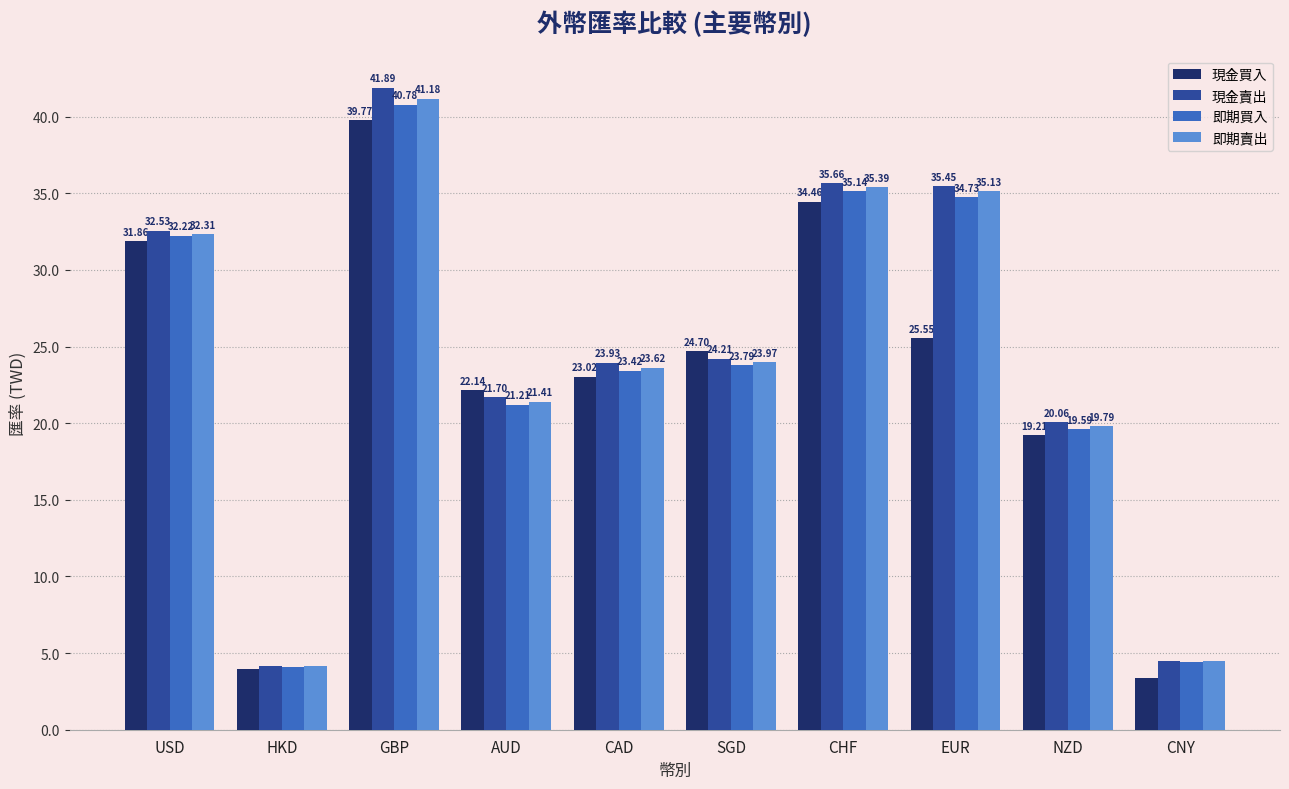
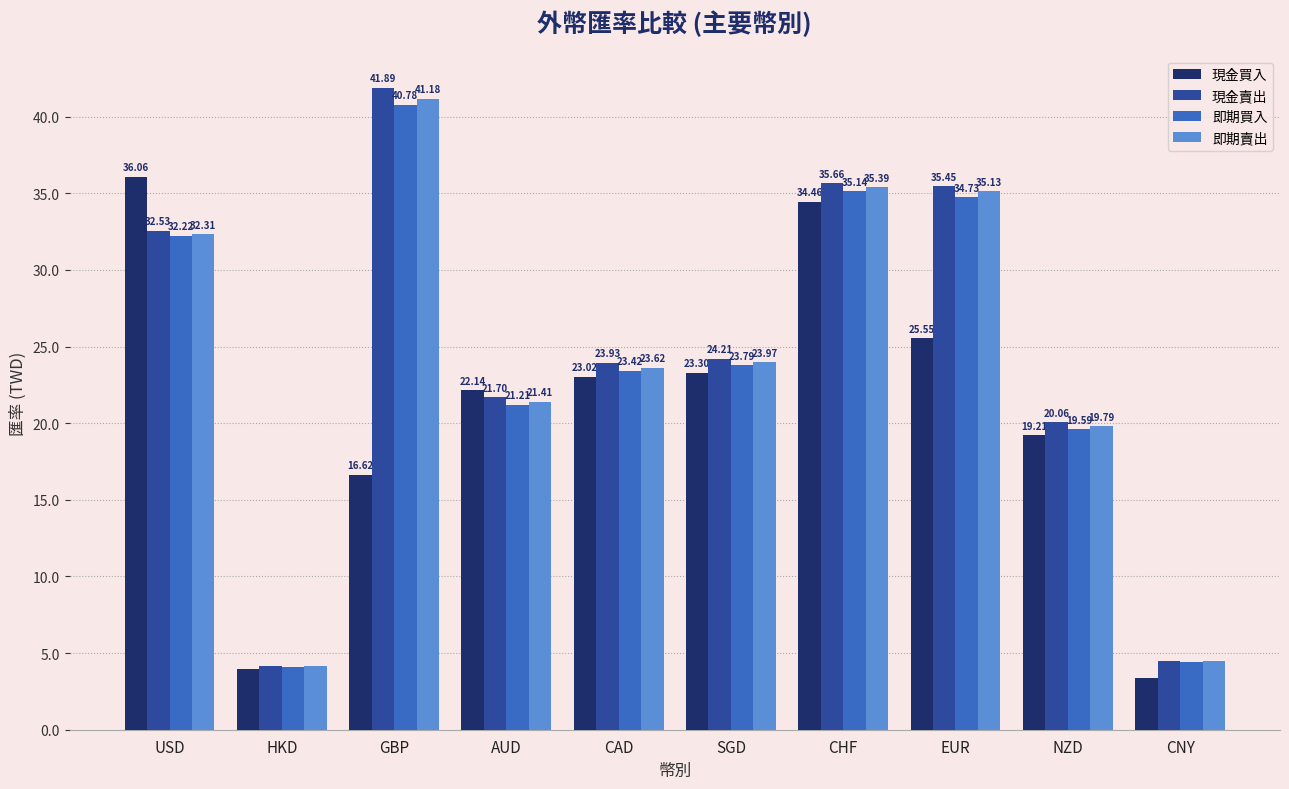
  {
    "現金買入": {
-     "USD": 31.86,
-     "GBP": 39.77,
+     "USD": 36.06,
+     "GBP": 16.62,
      "AUD": 22.14,
      "CAD": 23.02,
-     "SGD": 24.70,
+     "SGD": 23.30,
      "CHF": 34.46,
      "EUR": 25.55,
      "NZD": 19.21
    }
  }
